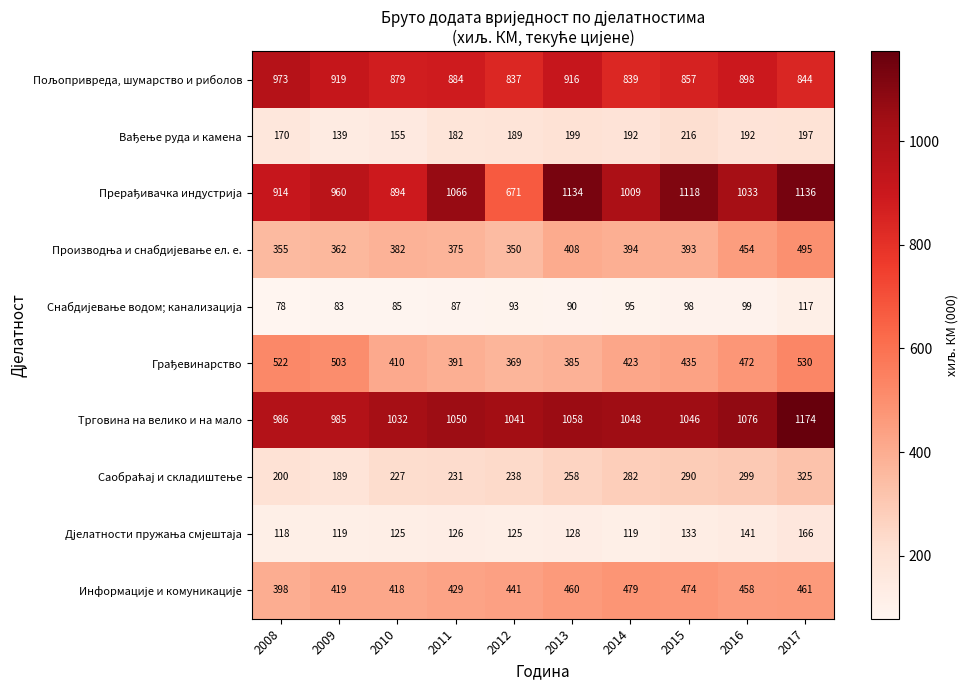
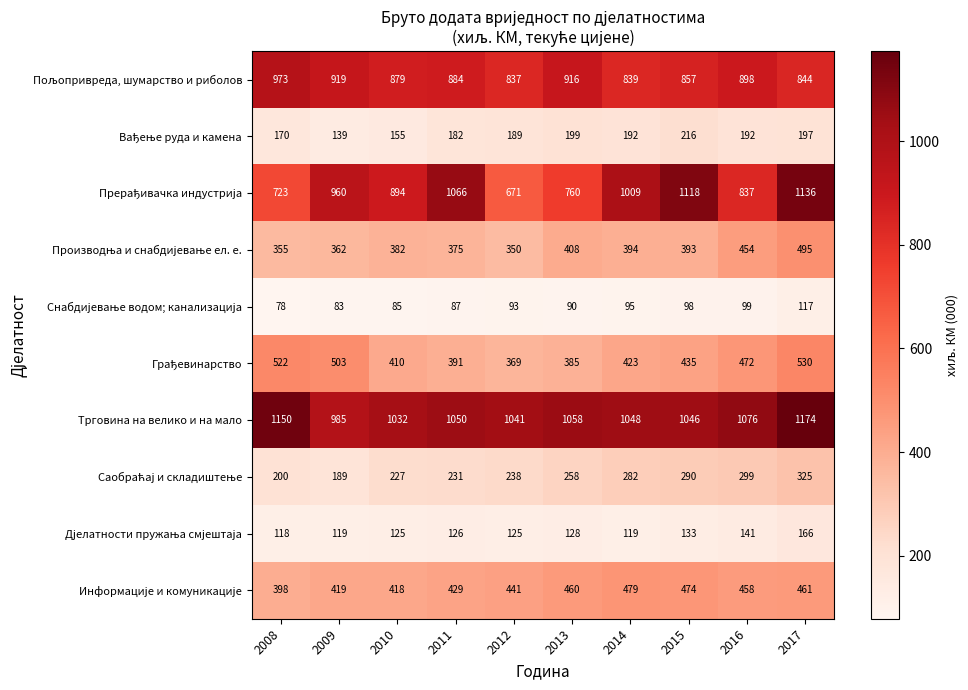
  {
    "Пољопривреда, шумарство и риболов": {
      "2008": 973,
      "2009": 919,
      "2010": 879,
      "2011": 884,
      "2012": 837,
      "2013": 916,
      "2014": 839,
      "2015": 857,
      "2016": 898,
      "2017": 844
    },
    "Вађење руда и камена": {
      "2008": 170,
      "2009": 139,
      "2010": 155,
      "2011": 182,
      "2012": 189,
      "2013": 199,
      "2014": 192,
      "2015": 216,
      "2016": 192,
      "2017": 197
    },
    "Прерађивачка индустрија": {
-     "2008": 914,
+     "2008": 723,
      "2009": 960,
      "2010": 894,
      "2011": 1066,
      "2012": 671,
-     "2013": 1134,
+     "2013": 760,
      "2014": 1009,
      "2015": 1118,
-     "2016": 1033,
+     "2016": 837,
      "2017": 1136
    },
    "Производња и снабдијевање ел. е.": {
      "2008": 355,
      "2009": 362,
      "2010": 382,
      "2011": 375,
      "2012": 350,
      "2013": 408,
      "2014": 394,
      "2015": 393,
      "2016": 454,
      "2017": 495
    },
    "Снабдијевање водом; канализација": {
      "2008": 78,
      "2009": 83,
      "2010": 85,
      "2011": 87,
      "2012": 93,
      "2013": 90,
      "2014": 95,
      "2015": 98,
      "2016": 99,
      "2017": 117
    },
    "Грађевинарство": {
      "2008": 522,
      "2009": 503,
      "2010": 410,
      "2011": 391,
      "2012": 369,
      "2013": 385,
      "2014": 423,
      "2015": 435,
      "2016": 472,
      "2017": 530
    },
    "Трговина на велико и на мало": {
-     "2008": 986,
+     "2008": 1150,
      "2009": 985,
      "2010": 1032,
      "2011": 1050,
      "2012": 1041,
      "2013": 1058,
      "2014": 1048,
      "2015": 1046,
      "2016": 1076,
      "2017": 1174
    },
    "Саобраћај и складиштење": {
      "2008": 200,
      "2009": 189,
      "2010": 227,
      "2011": 231,
      "2012": 238,
      "2013": 258,
      "2014": 282,
      "2015": 290,
      "2016": 299,
      "2017": 325
    },
    "Дјелатности пружања смјештаја": {
      "2008": 118,
      "2009": 119,
      "2010": 125,
      "2011": 126,
      "2012": 125,
      "2013": 128,
      "2014": 119,
      "2015": 133,
      "2016": 141,
      "2017": 166
    },
    "Информације и комуникације": {
      "2008": 398,
      "2009": 419,
      "2010": 418,
      "2011": 429,
      "2012": 441,
      "2013": 460,
      "2014": 479,
      "2015": 474,
      "2016": 458,
      "2017": 461
    }
  }
